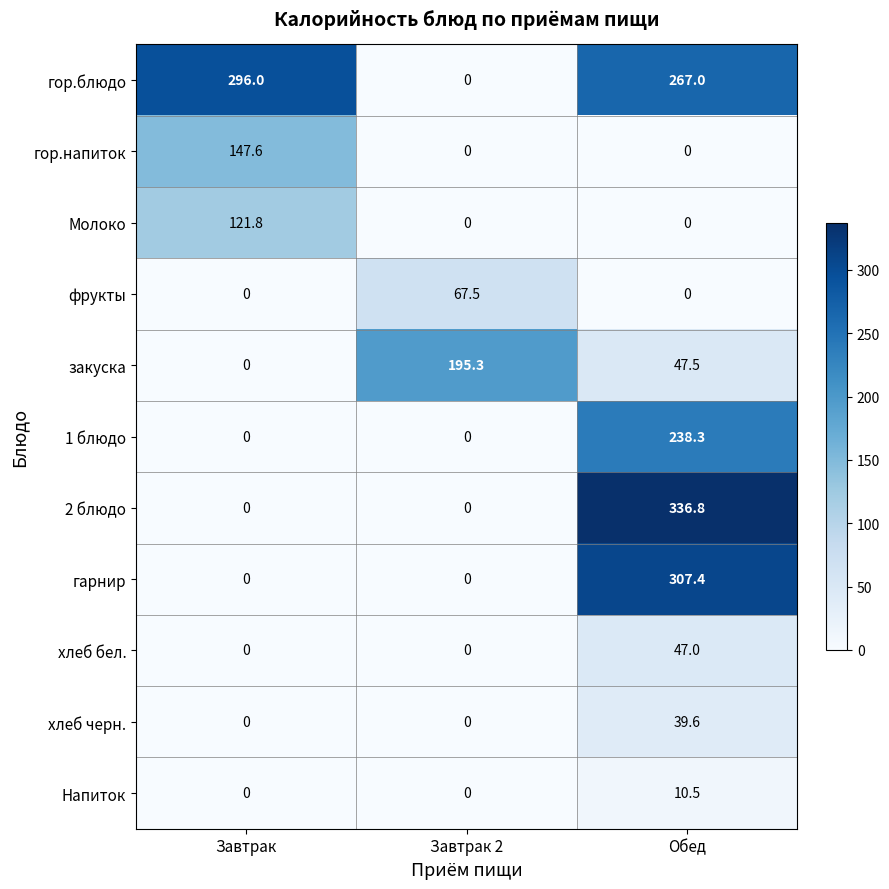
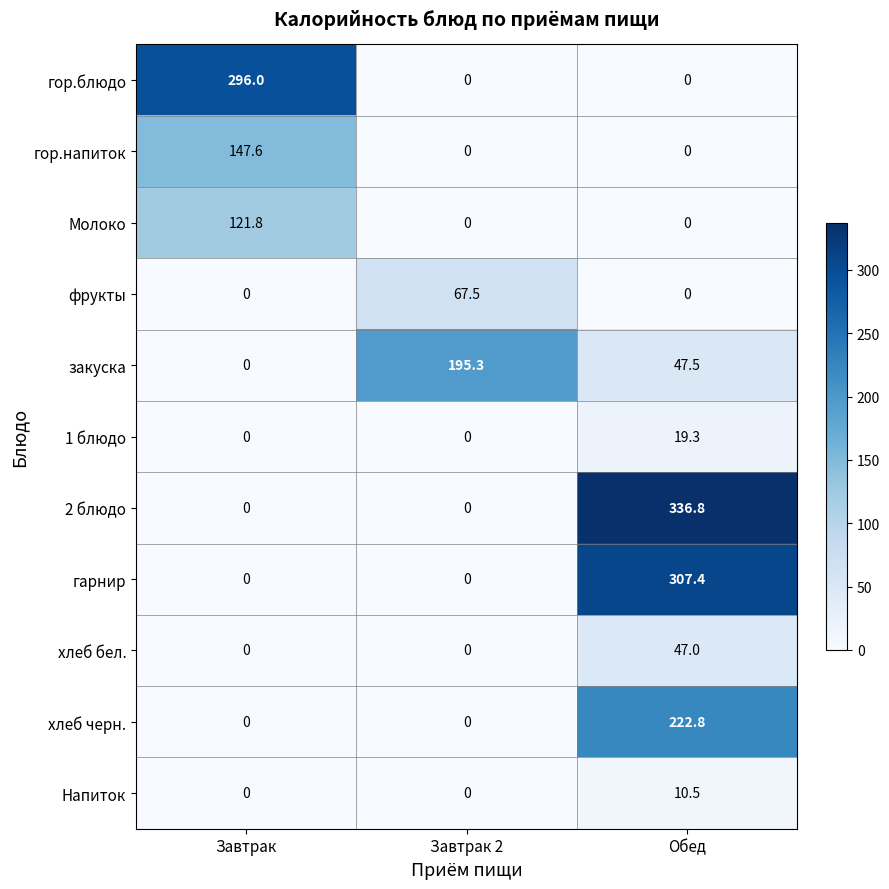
  {
    "гор.блюдо": {
      "Завтрак": 296.0,
      "Завтрак 2": 0,
-     "Обед": 267.0
+     "Обед": 0
    },
    "гор.напиток": {
      "Завтрак": 147.6,
      "Завтрак 2": 0,
      "Обед": 0
    },
    "Молоко": {
      "Завтрак": 121.8,
      "Завтрак 2": 0,
      "Обед": 0
    },
    "фрукты": {
      "Завтрак": 0,
      "Завтрак 2": 67.5,
      "Обед": 0
    },
    "закуска": {
      "Завтрак": 0,
      "Завтрак 2": 195.3,
      "Обед": 47.5
    },
    "1 блюдо": {
      "Завтрак": 0,
      "Завтрак 2": 0,
-     "Обед": 238.3
+     "Обед": 19.3
    },
    "2 блюдо": {
      "Завтрак": 0,
      "Завтрак 2": 0,
      "Обед": 336.8
    },
    "гарнир": {
      "Завтрак": 0,
      "Завтрак 2": 0,
      "Обед": 307.4
    },
    "хлеб бел.": {
      "Завтрак": 0,
      "Завтрак 2": 0,
      "Обед": 47.0
    },
    "хлеб черн.": {
      "Завтрак": 0,
      "Завтрак 2": 0,
-     "Обед": 39.6
+     "Обед": 222.8
    },
    "Напиток": {
      "Завтрак": 0,
      "Завтрак 2": 0,
      "Обед": 10.5
    }
  }
